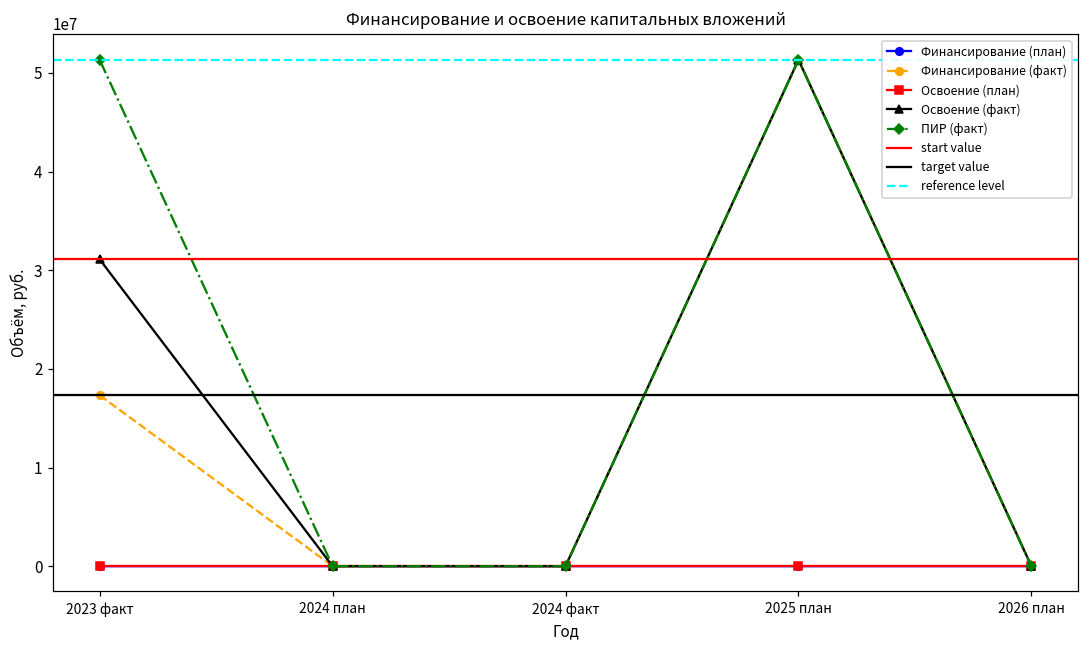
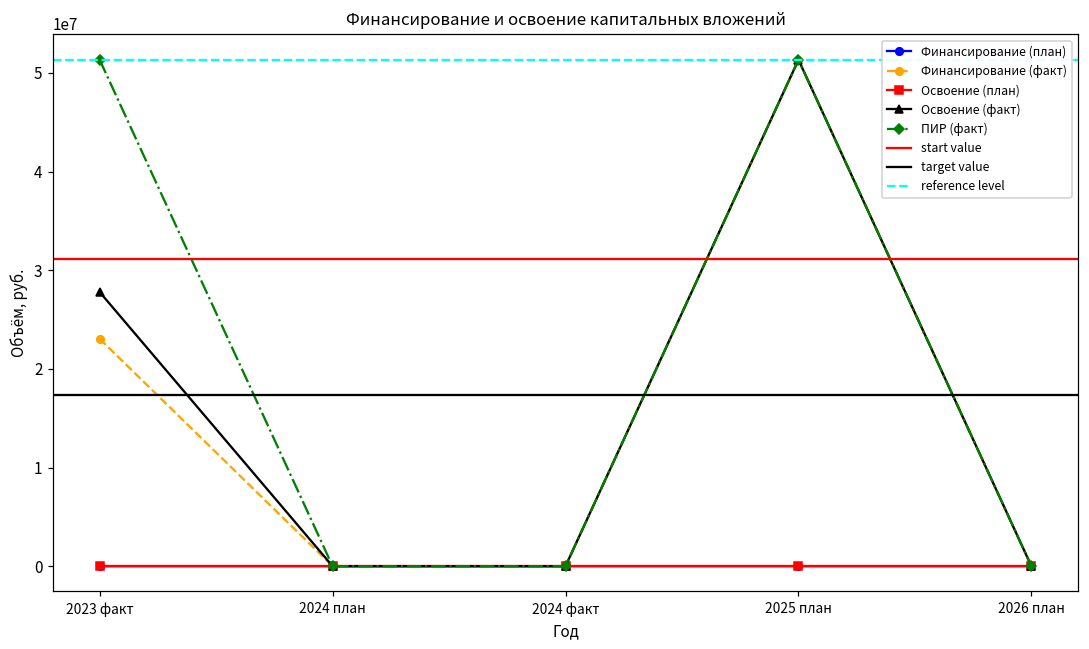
  {
    "Освоение (план)": {
      "2023 факт": 0,
      "2025 план": 0
    },
    "Финансирование (факт)": {
-     "2023 факт": 17000000
+     "2023 факт": 23000000
    },
    "Освоение (факт)": {
-     "2023 факт": 31000000
+     "2023 факт": 28000000
    },
    "ПИР (факт)": {
      "2023 факт": 51000000
    }
  }
